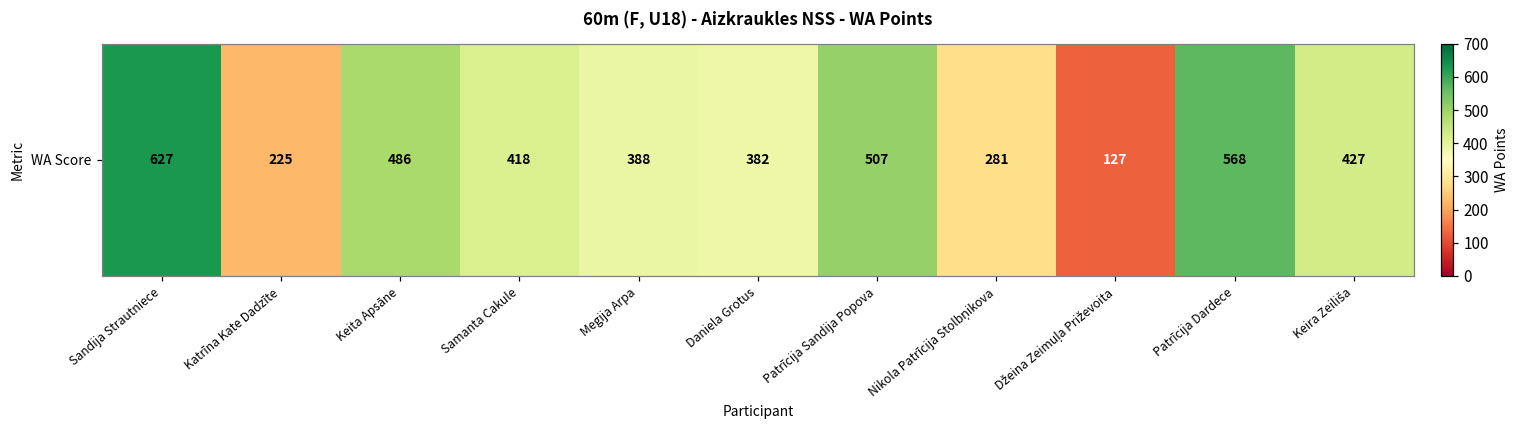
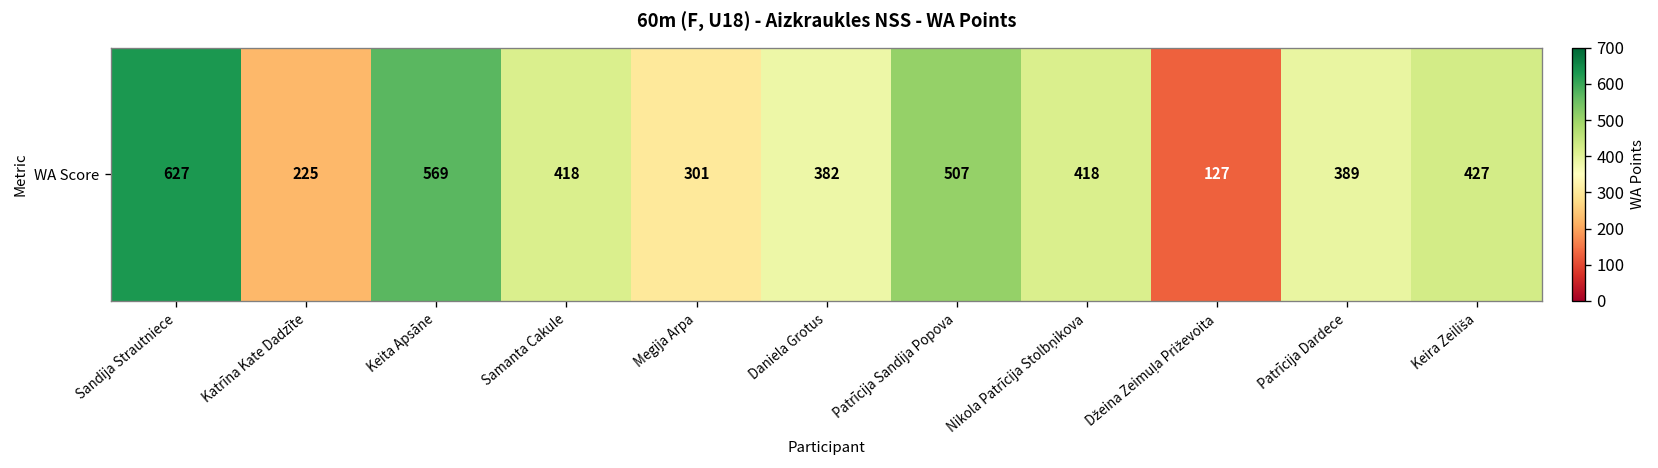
  {
    "WA Score": {
      "Sandija Strautniece": 627,
      "Katrīna Kate Dadzīte": 225,
-     "Keita Apsāne": 486,
+     "Keita Apsāne": 569,
      "Samanta Cakule": 418,
-     "Megija Arpa": 388,
+     "Megija Arpa": 301,
      "Daniela Grotus": 382,
      "Patrīcija Sandija Popova": 507,
-     "Nikola Patrīcija Stolbņikova": 281,
+     "Nikola Patrīcija Stolbņikova": 418,
      "Džeina Zeimuļa Priževoita": 127,
-     "Patrīcija Dardece": 568,
+     "Patrīcija Dardece": 389,
      "Keira Zeiliša": 427
    }
  }
